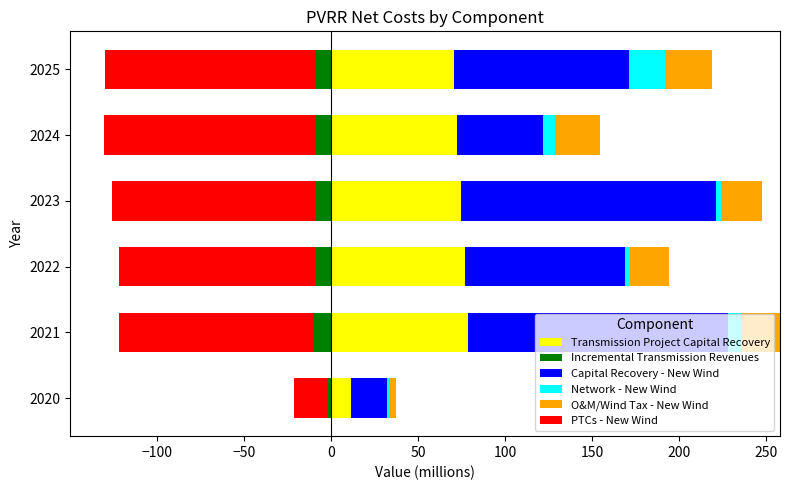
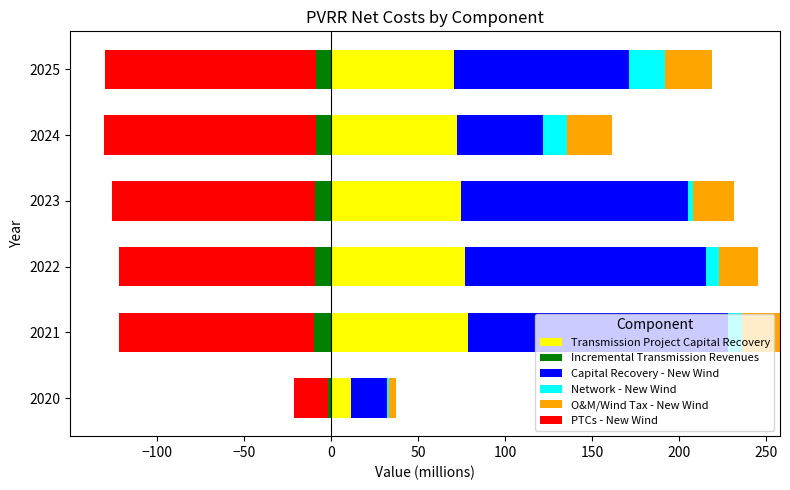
  {
    "Capital Recovery - New Wind": {
      "2025": 100,
      "2024": 49,
-     "2023": 146,
-     "2022": 92,
+     "2023": 131,
+     "2022": 138,
      "2020": 21
    },
    "Network - New Wind": {
      "2025": 21,
-     "2024": 7,
+     "2024": 14,
      "2023": 3,
-     "2022": 3
+     "2022": 8
    }
  }
